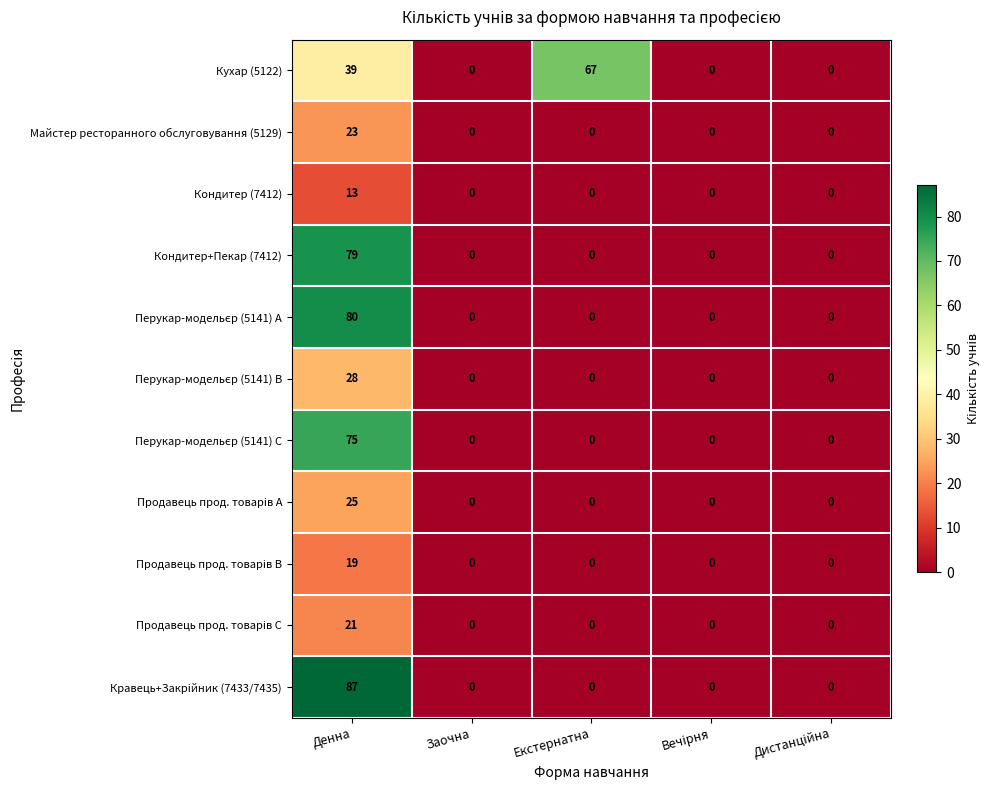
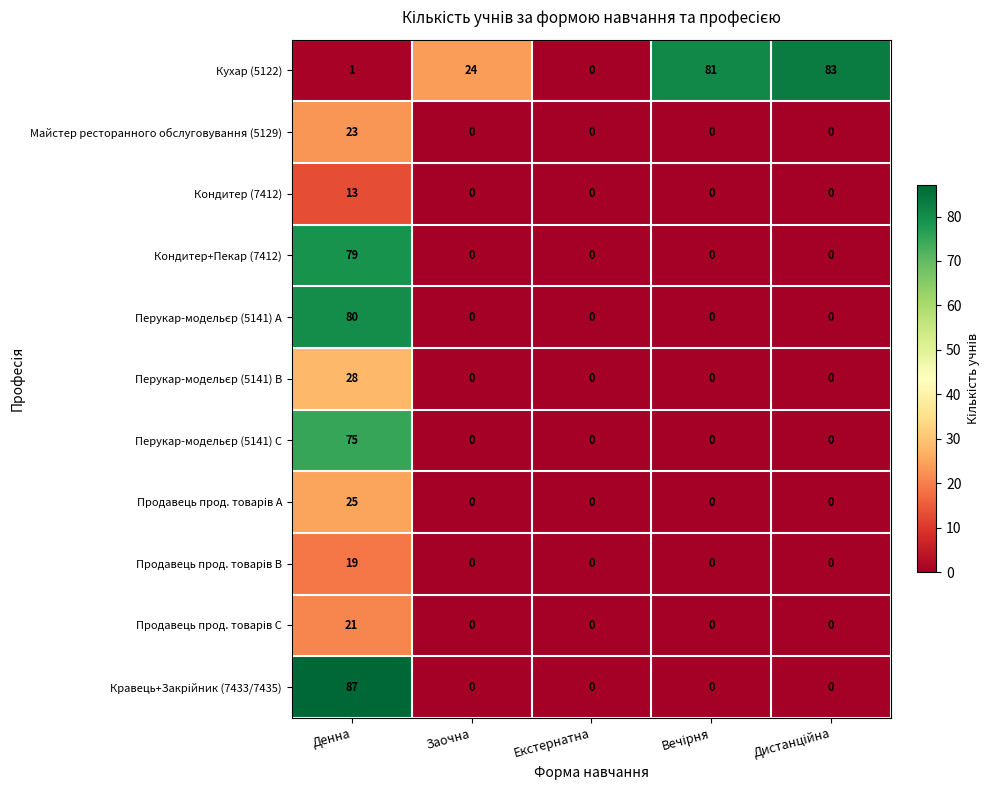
  {
    "Кухар (5122)": {
-     "Денна": 39,
-     "Заочна": 0,
-     "Екстернатна": 67,
-     "Вечірня": 0,
-     "Дистанційна": 0
+     "Денна": 1,
+     "Заочна": 24,
+     "Екстернатна": 0,
+     "Вечірня": 81,
+     "Дистанційна": 83
    },
    "Майстер ресторанного обслуговування (5129)": {
      "Денна": 23,
      "Заочна": 0,
      "Екстернатна": 0,
      "Вечірня": 0,
      "Дистанційна": 0
    },
    "Кондитер (7412)": {
      "Денна": 13,
      "Заочна": 0,
      "Екстернатна": 0,
      "Вечірня": 0,
      "Дистанційна": 0
    },
    "Кондитер+Пекар (7412)": {
      "Денна": 79,
      "Заочна": 0,
      "Екстернатна": 0,
      "Вечірня": 0,
      "Дистанційна": 0
    },
    "Перукар-модельєр (5141) A": {
      "Денна": 80,
      "Заочна": 0,
      "Екстернатна": 0,
      "Вечірня": 0,
      "Дистанційна": 0
    },
    "Перукар-модельєр (5141) B": {
      "Денна": 28,
      "Заочна": 0,
      "Екстернатна": 0,
      "Вечірня": 0,
      "Дистанційна": 0
    },
    "Перукар-модельєр (5141) C": {
      "Денна": 75,
      "Заочна": 0,
      "Екстернатна": 0,
      "Вечірня": 0,
      "Дистанційна": 0
    },
    "Продавець прод. товарів A": {
      "Денна": 25,
      "Заочна": 0,
      "Екстернатна": 0,
      "Вечірня": 0,
      "Дистанційна": 0
    },
    "Продавець прод. товарів B": {
      "Денна": 19,
      "Заочна": 0,
      "Екстернатна": 0,
      "Вечірня": 0,
      "Дистанційна": 0
    },
    "Продавець прод. товарів C": {
      "Денна": 21,
      "Заочна": 0,
      "Екстернатна": 0,
      "Вечірня": 0,
      "Дистанційна": 0
    },
    "Кравець+Закрійник (7433/7435)": {
      "Денна": 87,
      "Заочна": 0,
      "Екстернатна": 0,
      "Вечірня": 0,
      "Дистанційна": 0
    }
  }
